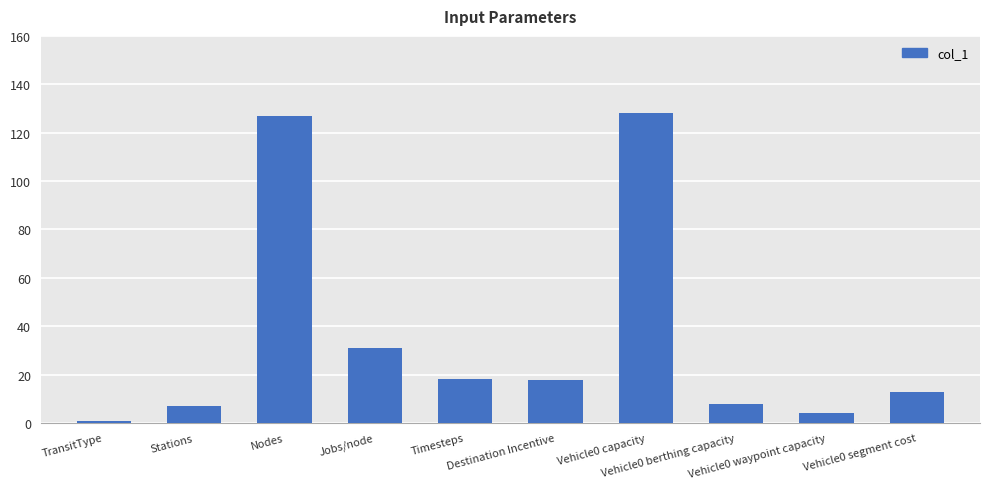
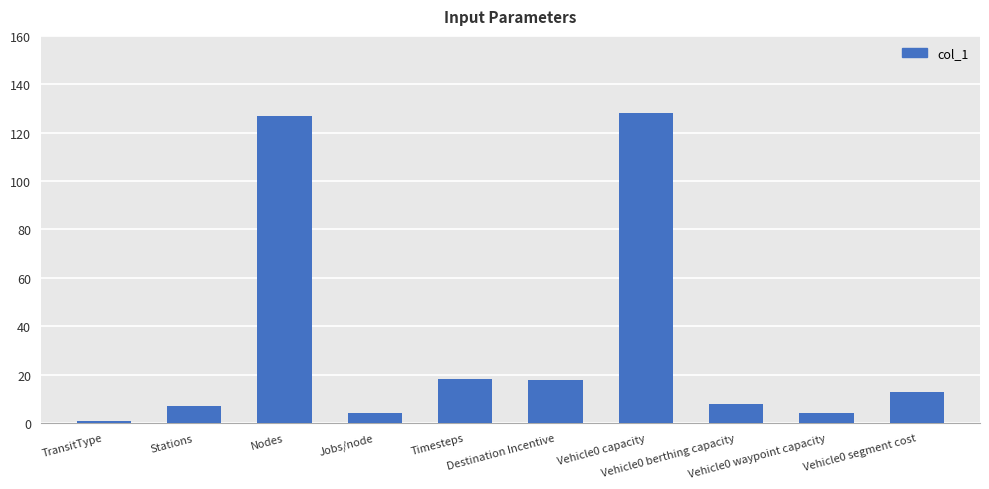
  {
    "Stations": 7,
    "Nodes": 127,
-   "Jobs/node": 31,
+   "Jobs/node": 4,
    "Timesteps": 18,
    "Destination Incentive": 18,
    "Vehicle0 capacity": 128,
    "Vehicle0 berthing capacity": 8,
    "Vehicle0 waypoint capacity": 4,
    "Vehicle0 segment cost": 13
  }
